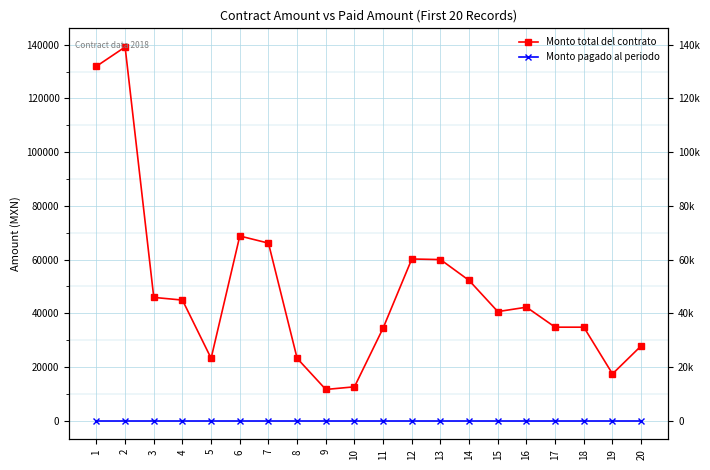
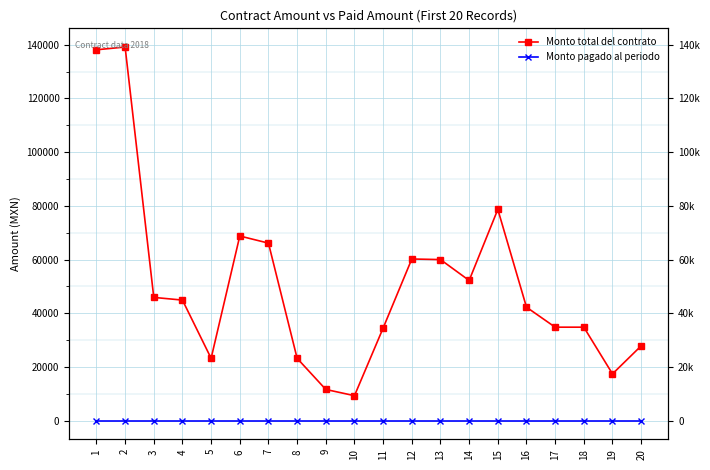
  {
    "Monto total del contrato": {
-     "1": 132000,
+     "1": 138000,
      "3": 46000,
      "4": 45000,
      "5": 23000,
      "6": 69000,
      "7": 66000,
      "8": 23000,
      "9": 12000,
-     "10": 13000,
+     "10": 9000,
      "11": 34000,
      "12": 60000,
      "13": 60000,
      "14": 52000,
-     "15": 41000,
+     "15": 79000,
      "16": 42000,
      "17": 35000,
      "18": 35000,
      "19": 17000,
      "20": 28000
    },
    "Monto pagado al periodo": {
      "1": 0,
      "2": 0,
      "3": 0,
      "4": 0,
      "5": 0,
      "6": 0,
      "7": 0,
      "8": 0,
      "9": 0,
      "10": 0,
      "11": 0,
      "12": 0,
      "13": 0,
      "14": 0,
      "15": 0,
      "16": 0,
      "17": 0,
      "18": 0,
      "19": 0,
      "20": 0
    }
  }
